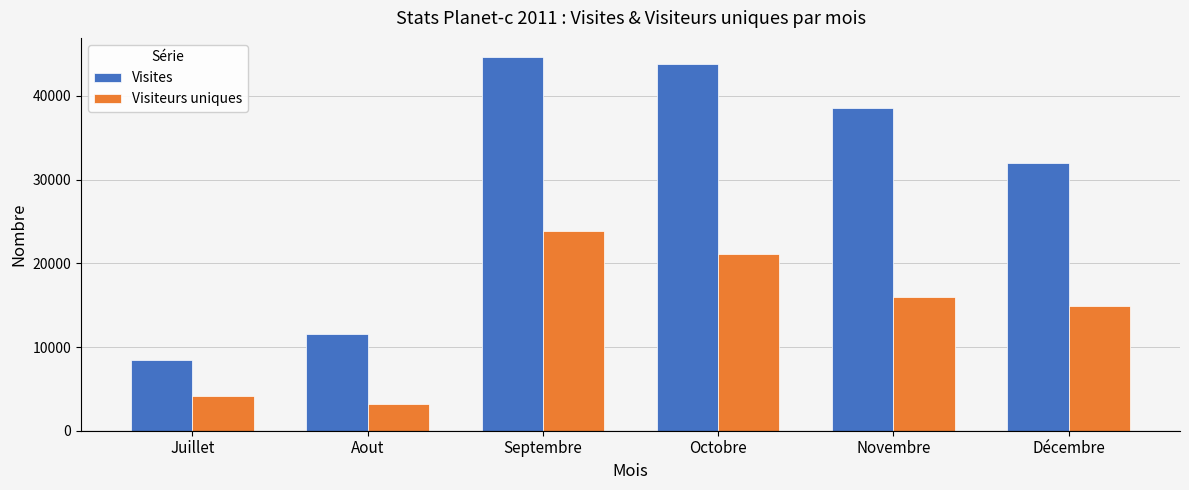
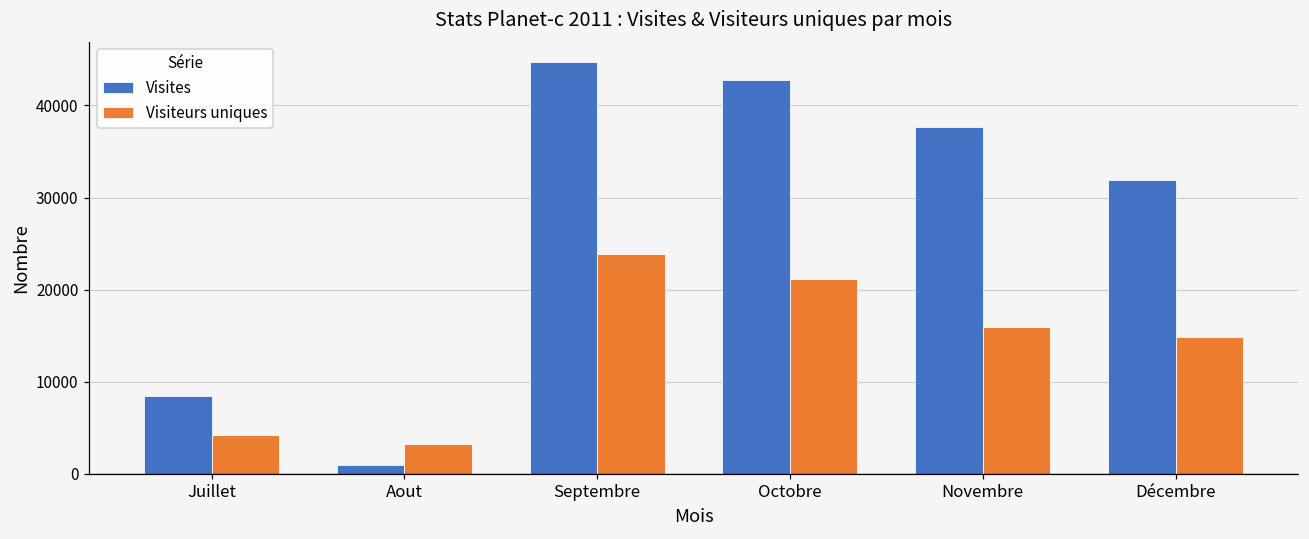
  {
    "Visites": {
      "Juillet": 8000,
-     "Aout": 12000,
+     "Aout": 1000,
      "Septembre": 45000,
-     "Octobre": 44000,
-     "Novembre": 39000,
+     "Octobre": 43000,
+     "Novembre": 38000,
      "Décembre": 32000
    },
    "Visiteurs uniques": {
      "Juillet": 4000,
      "Aout": 3000,
      "Septembre": 24000,
      "Octobre": 21000,
      "Novembre": 16000,
      "Décembre": 15000
    }
  }
